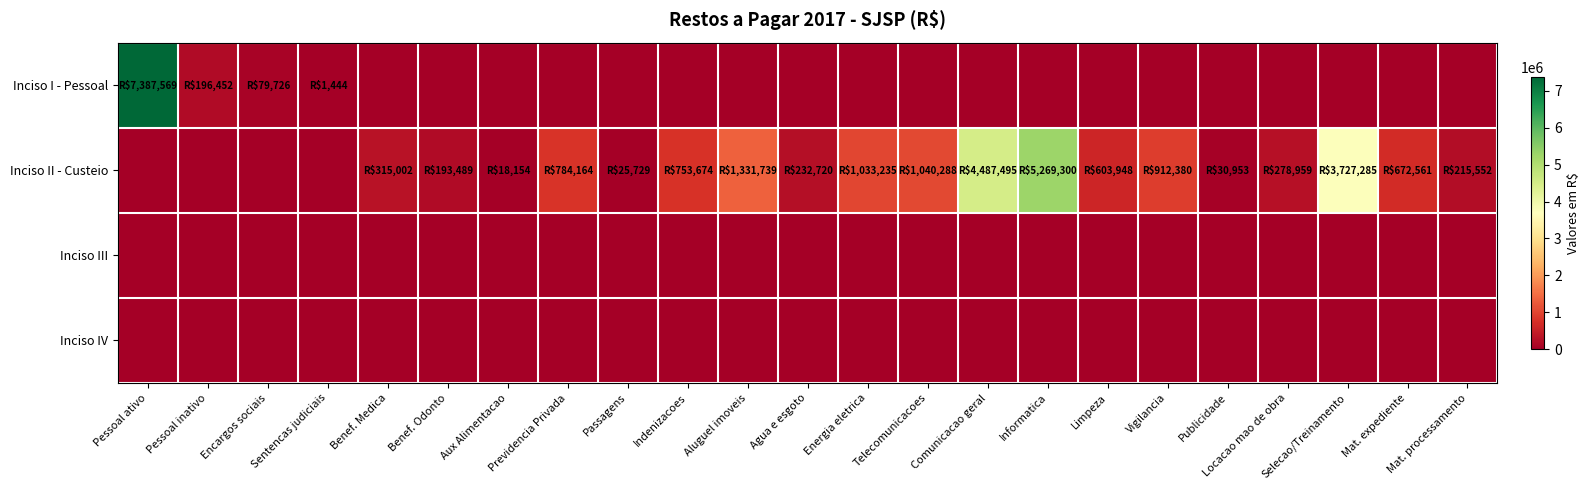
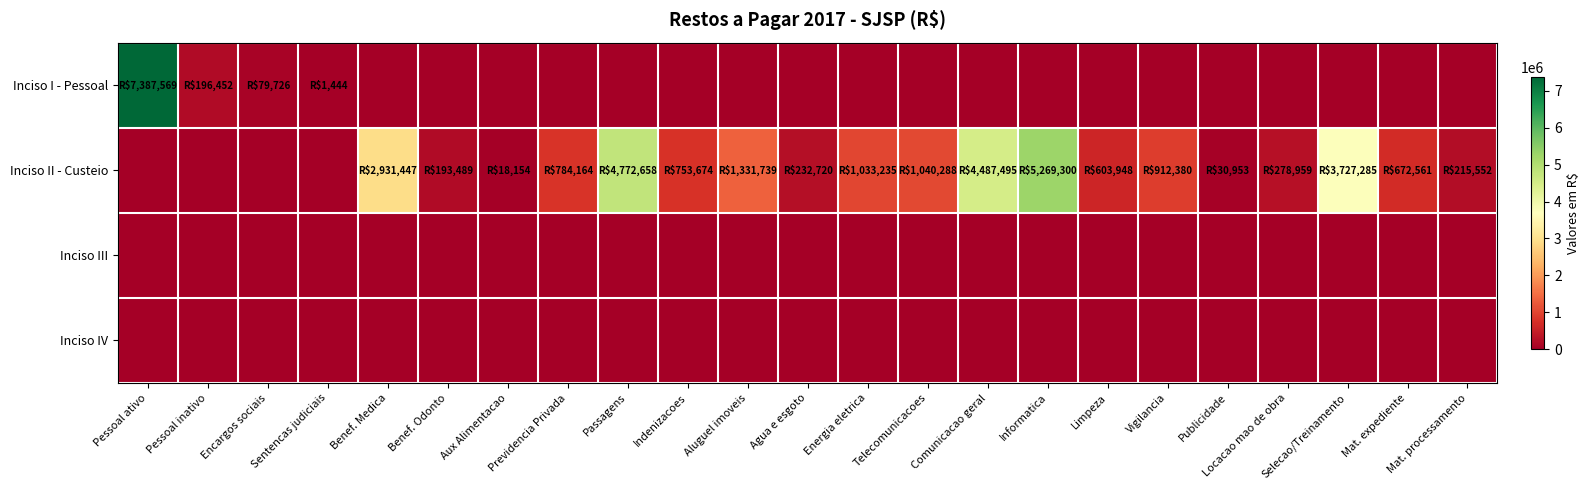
  {
    "Inciso I - Pessoal": {
      "Pessoal ativo": "$7,387,569",
      "Pessoal inativo": "$196,452",
      "Encargos sociais": "$79,726",
      "Sentencas judiciais": "$1,444"
    },
    "Inciso II - Custeio": {
-     "Benef. Medica": "$315,002",
+     "Benef. Medica": "$2,931,447",
      "Benef. Odonto": "$193,489",
      "Aux Alimentacao": "$18,154",
      "Previdencia Privada": "$784,164",
-     "Passagens": "$25,729",
+     "Passagens": "$4,772,658",
      "Indenizacoes": "$753,674",
      "Aluguel imoveis": "$1,331,739",
      "Agua e esgoto": "$232,720",
      "Energia eletrica": "$1,033,235",
      "Telecomunicacoes": "$1,040,288",
      "Comunicacao geral": "$4,487,495",
      "Informatica": "$5,269,300",
      "Limpeza": "$603,948",
      "Vigilancia": "$912,380",
      "Publicidade": "$30,953",
      "Locacao mao de obra": "$278,959",
      "Selecao/Treinamento": "$3,727,285",
      "Mat. expediente": "$672,561",
      "Mat. processamento": "$215,552"
    }
  }
